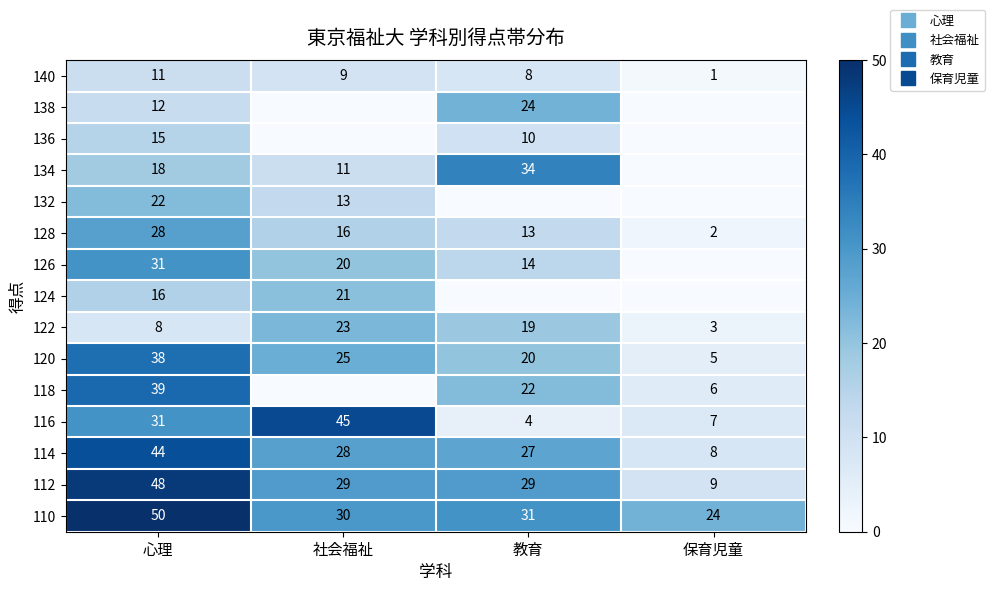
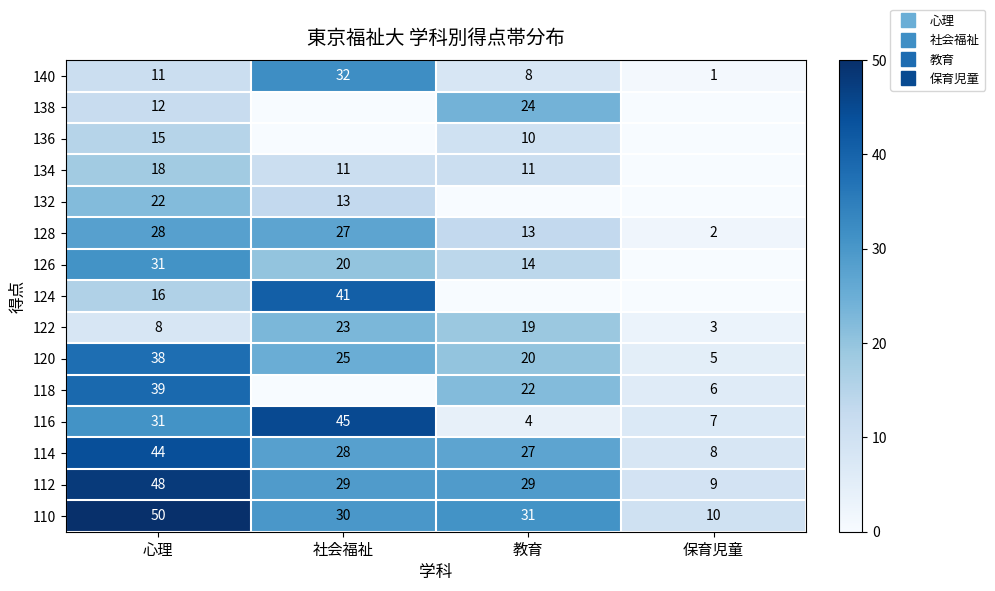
  {
    "140": {
      "心理": 11,
-     "社会福祉": 9,
+     "社会福祉": 32,
      "教育": 8,
      "保育児童": 1
    },
    "138": {
      "心理": 12,
      "教育": 24
    },
    "136": {
      "心理": 15,
      "教育": 10
    },
    "134": {
      "心理": 18,
      "社会福祉": 11,
-     "教育": 34
+     "教育": 11
    },
    "132": {
      "心理": 22,
      "社会福祉": 13
    },
    "128": {
      "心理": 28,
-     "社会福祉": 16,
+     "社会福祉": 27,
      "教育": 13,
      "保育児童": 2
    },
    "126": {
      "心理": 31,
      "社会福祉": 20,
      "教育": 14
    },
    "124": {
      "心理": 16,
-     "社会福祉": 21
+     "社会福祉": 41
    },
    "122": {
      "心理": 8,
      "社会福祉": 23,
      "教育": 19,
      "保育児童": 3
    },
    "120": {
      "心理": 38,
      "社会福祉": 25,
      "教育": 20,
      "保育児童": 5
    },
    "118": {
      "心理": 39,
      "教育": 22,
      "保育児童": 6
    },
    "116": {
      "心理": 31,
      "社会福祉": 45,
      "教育": 4,
      "保育児童": 7
    },
    "114": {
      "心理": 44,
      "社会福祉": 28,
      "教育": 27,
      "保育児童": 8
    },
    "112": {
      "心理": 48,
      "社会福祉": 29,
      "教育": 29,
      "保育児童": 9
    },
    "110": {
      "心理": 50,
      "社会福祉": 30,
      "教育": 31,
-     "保育児童": 24
+     "保育児童": 10
    }
  }
